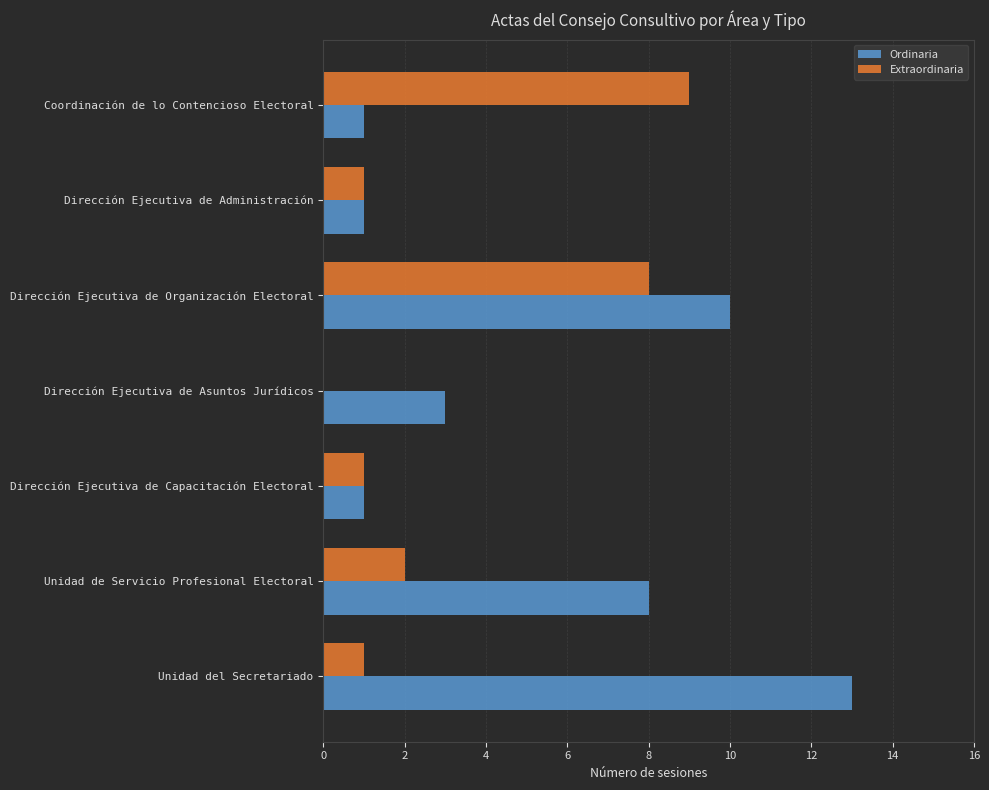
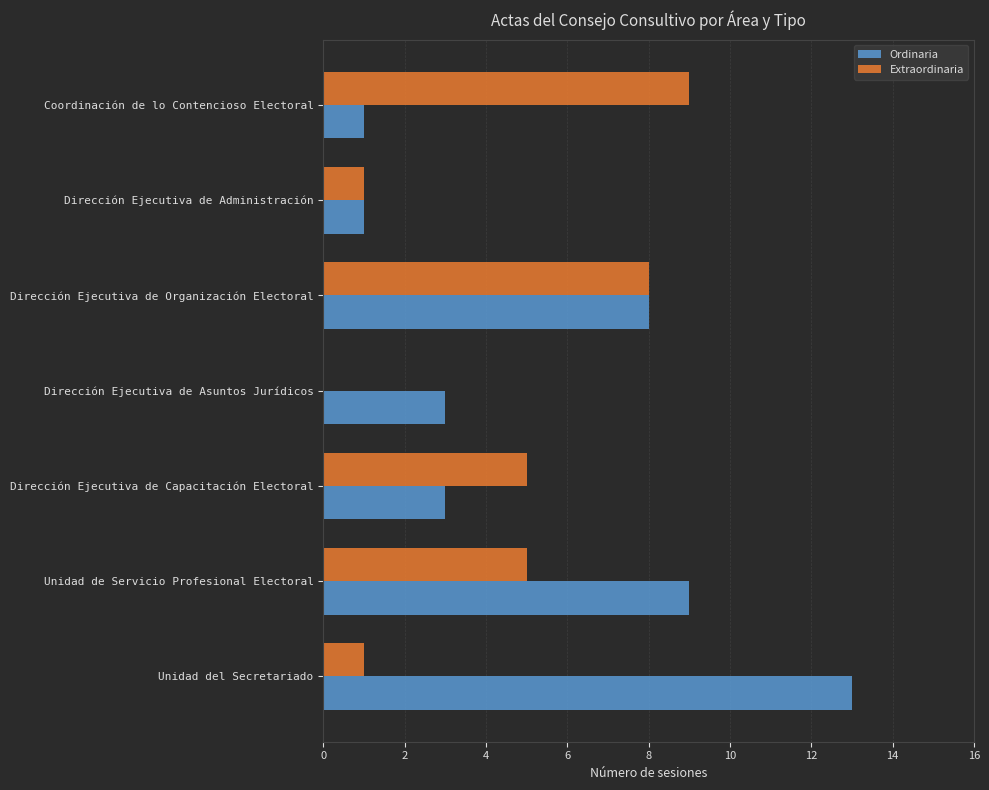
  {
    "Ordinaria": {
      "Coordinación de lo Contencioso Electoral": 1,
      "Dirección Ejecutiva de Administración": 1,
-     "Dirección Ejecutiva de Organización Electoral": 10,
+     "Dirección Ejecutiva de Organización Electoral": 8,
      "Dirección Ejecutiva de Asuntos Jurídicos": 3,
-     "Dirección Ejecutiva de Capacitación Electoral": 1,
-     "Unidad de Servicio Profesional Electoral": 8,
+     "Dirección Ejecutiva de Capacitación Electoral": 3,
+     "Unidad de Servicio Profesional Electoral": 9,
      "Unidad del Secretariado": 13
    },
    "Extraordinaria": {
      "Coordinación de lo Contencioso Electoral": 9,
      "Dirección Ejecutiva de Administración": 1,
      "Dirección Ejecutiva de Organización Electoral": 8,
      "Dirección Ejecutiva de Asuntos Jurídicos": 0,
-     "Dirección Ejecutiva de Capacitación Electoral": 1,
-     "Unidad de Servicio Profesional Electoral": 2,
+     "Dirección Ejecutiva de Capacitación Electoral": 5,
+     "Unidad de Servicio Profesional Electoral": 5,
      "Unidad del Secretariado": 1
    }
  }
